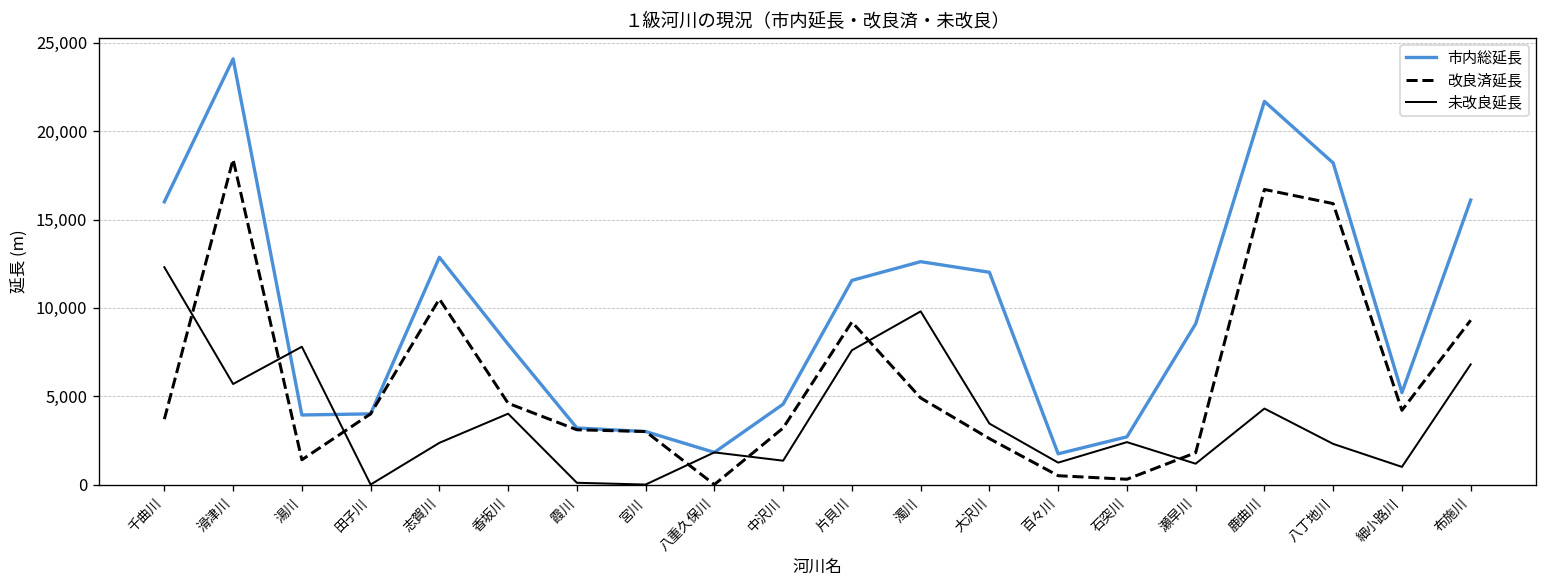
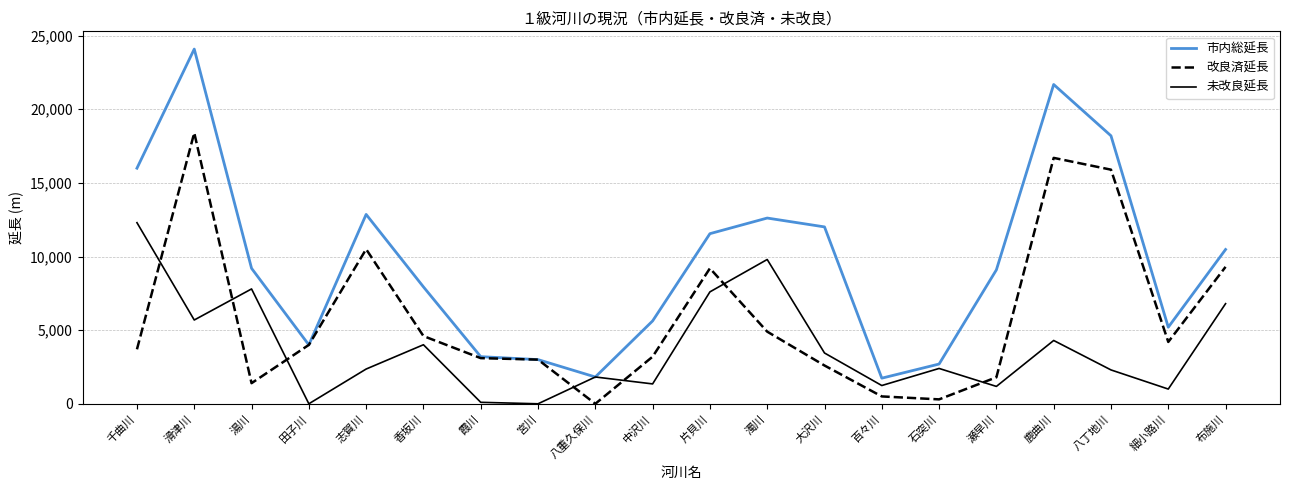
  {
    "市内総延長": {
      "千曲川": "16,000",
      "滑津川": "24,100",
-     "湯川": "3,900",
+     "湯川": "9,200",
      "志賀川": "12,900",
      "香坂川": "7,900",
-     "中沢川": "4,600",
+     "中沢川": "5,600",
      "片貝川": "11,600",
      "濁川": "12,600",
      "大沢川": "12,000",
      "百々川": "1,700",
      "石突川": "2,700",
      "瀬早川": "9,100",
      "鹿曲川": "21,700",
      "八丁地川": "18,200",
      "細小路川": "5,200",
-     "布施川": "16,100"
+     "布施川": "10,500"
    }
  }
